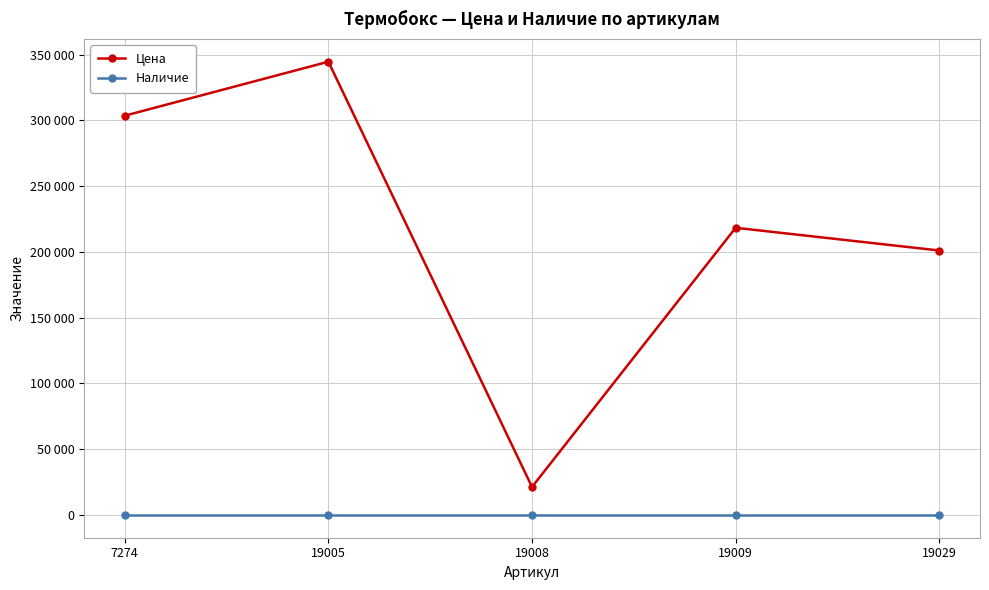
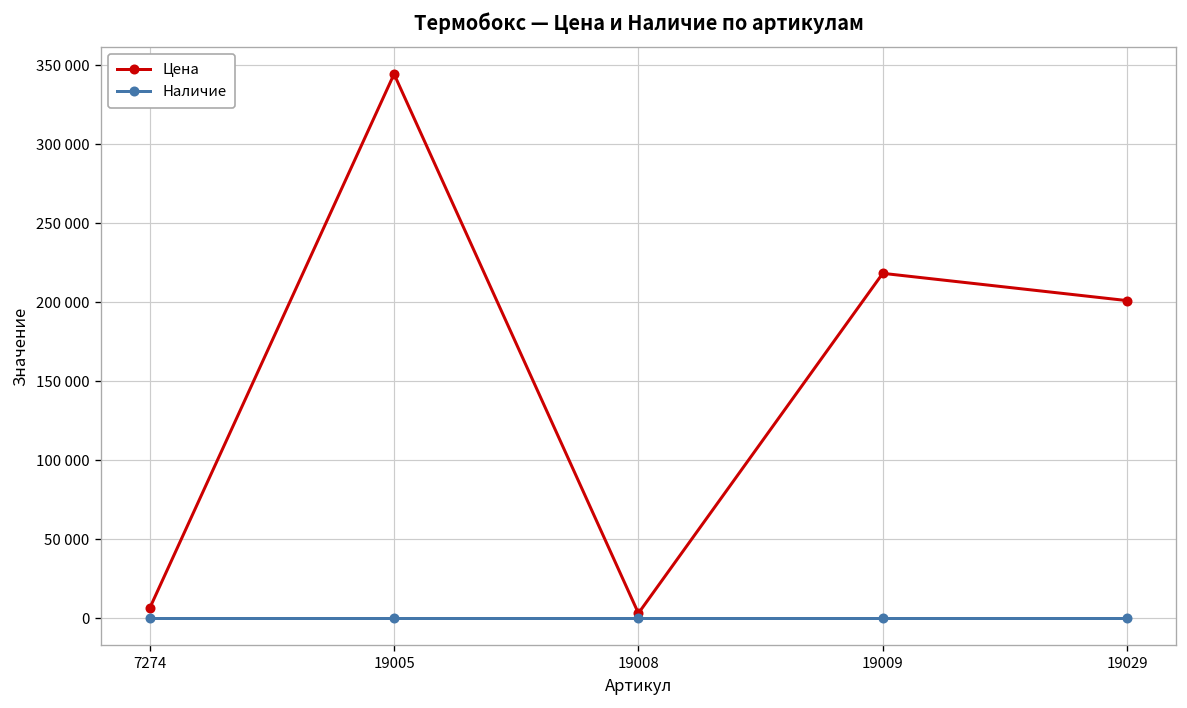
  {
    "Цена": {
-     "7274": 304000,
+     "7274": 6000,
      "19005": 345000,
-     "19008": 21000,
+     "19008": 3000,
      "19009": 218000,
      "19029": 201000
    },
    "Наличие": {
      "7274": 0,
      "19005": 0,
      "19008": 0,
      "19009": 0,
      "19029": 0
    }
  }
